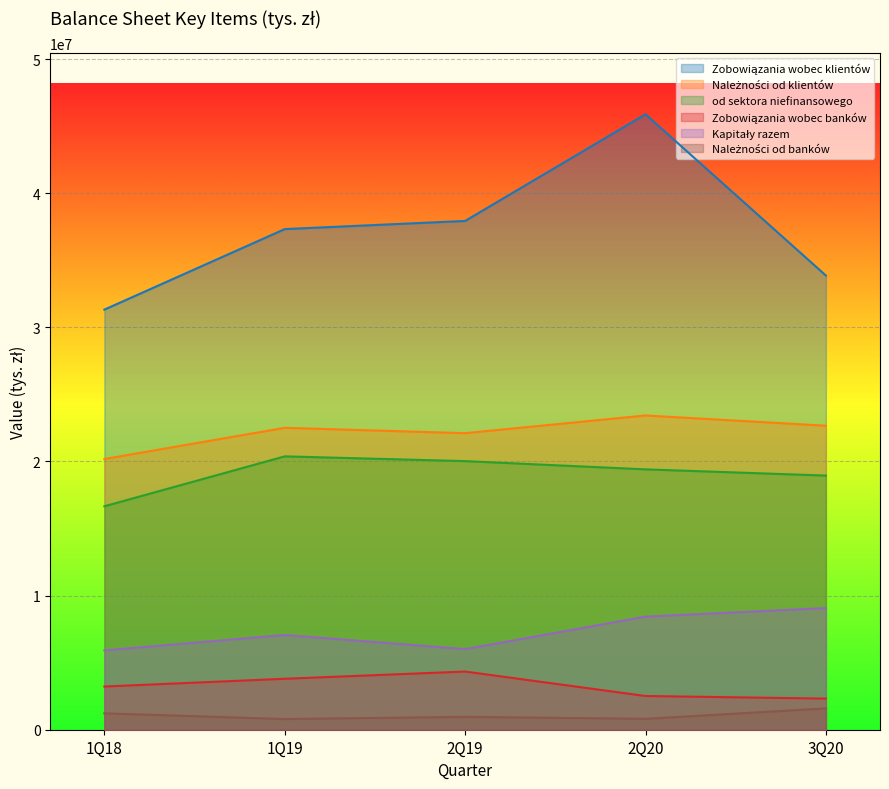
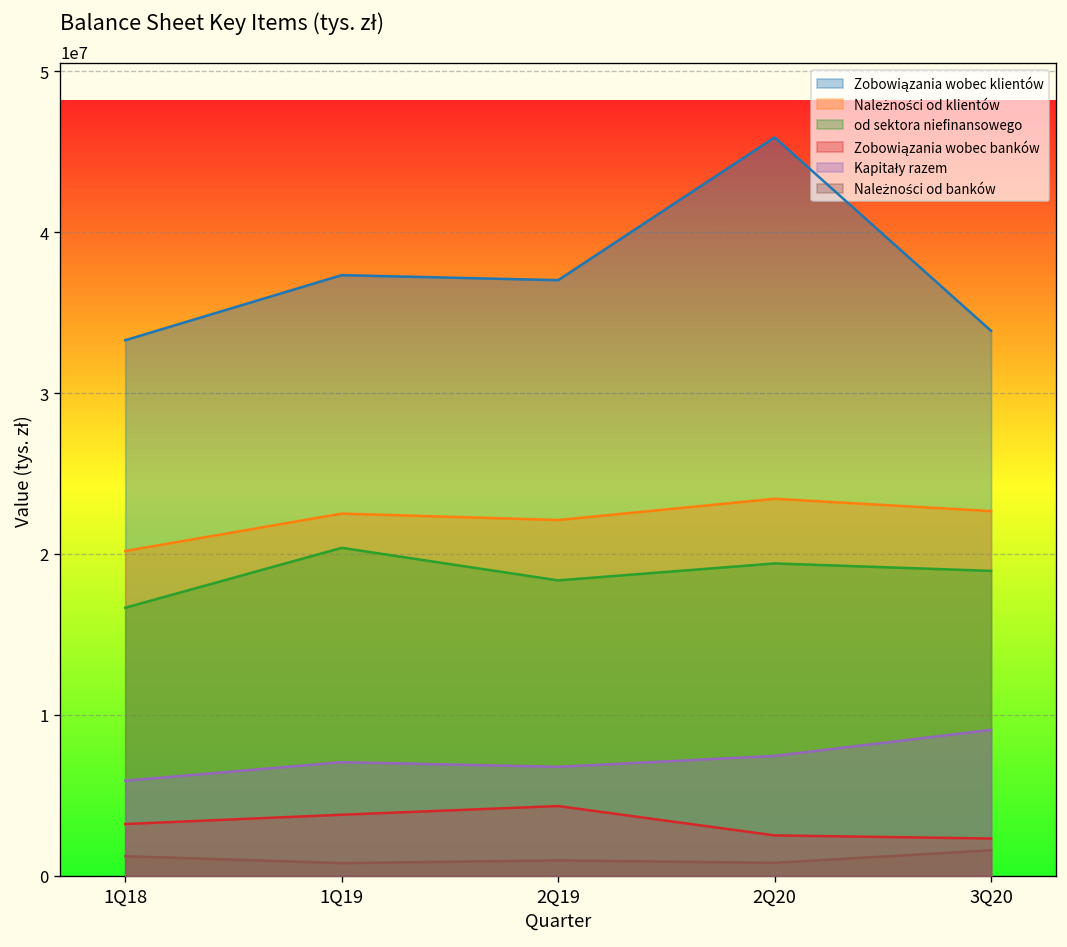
  {
    "Zobowiązania wobec klientów": {
-     "1Q18": 31300000,
+     "1Q18": 33300000,
      "1Q19": 37300000,
-     "2Q19": 37900000,
+     "2Q19": 37000000,
      "2Q20": 45900000,
      "3Q20": 33900000
    },
    "od sektora niefinansowego": {
      "1Q18": 16700000,
      "1Q19": 20400000,
-     "2Q19": 20000000,
+     "2Q19": 18400000,
      "2Q20": 19400000,
      "3Q20": 19000000
    },
    "Kapitały razem": {
      "1Q18": 5900000,
      "1Q19": 7100000,
-     "2Q19": 6000000,
-     "2Q20": 8400000,
+     "2Q19": 6800000,
+     "2Q20": 7500000,
      "3Q20": 9100000
    }
  }
